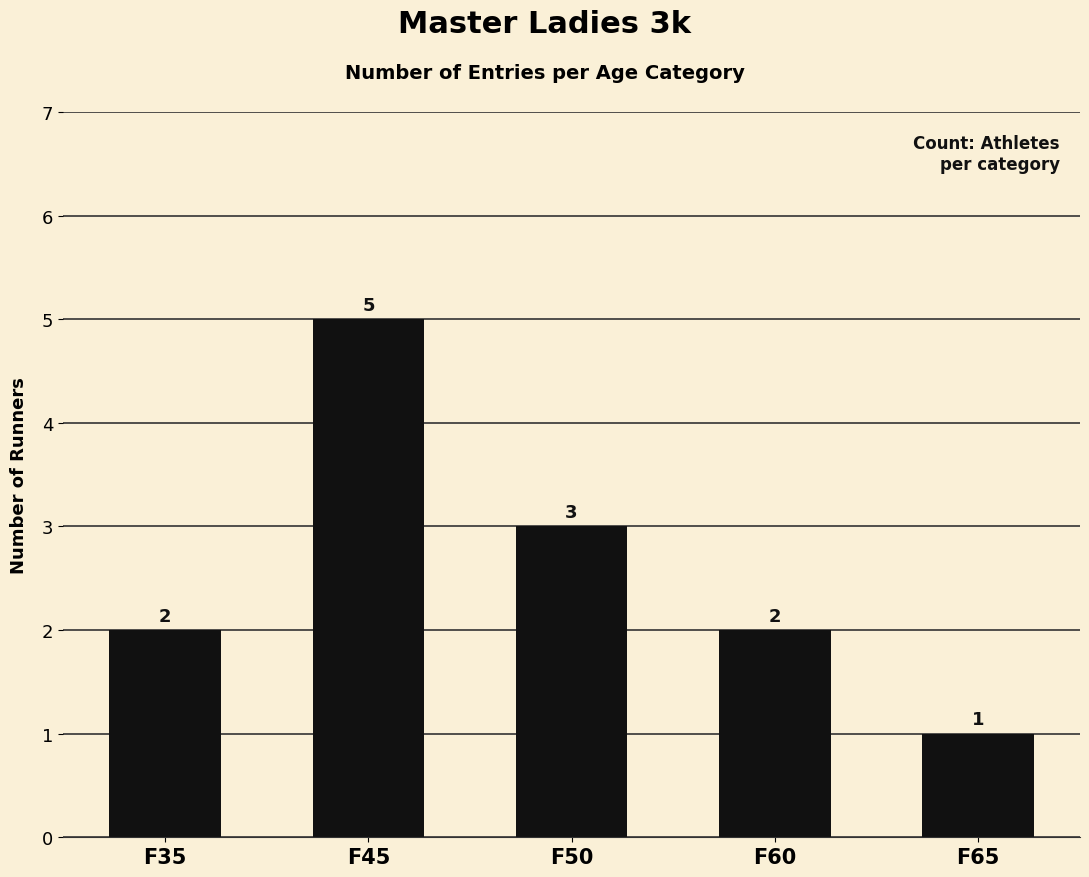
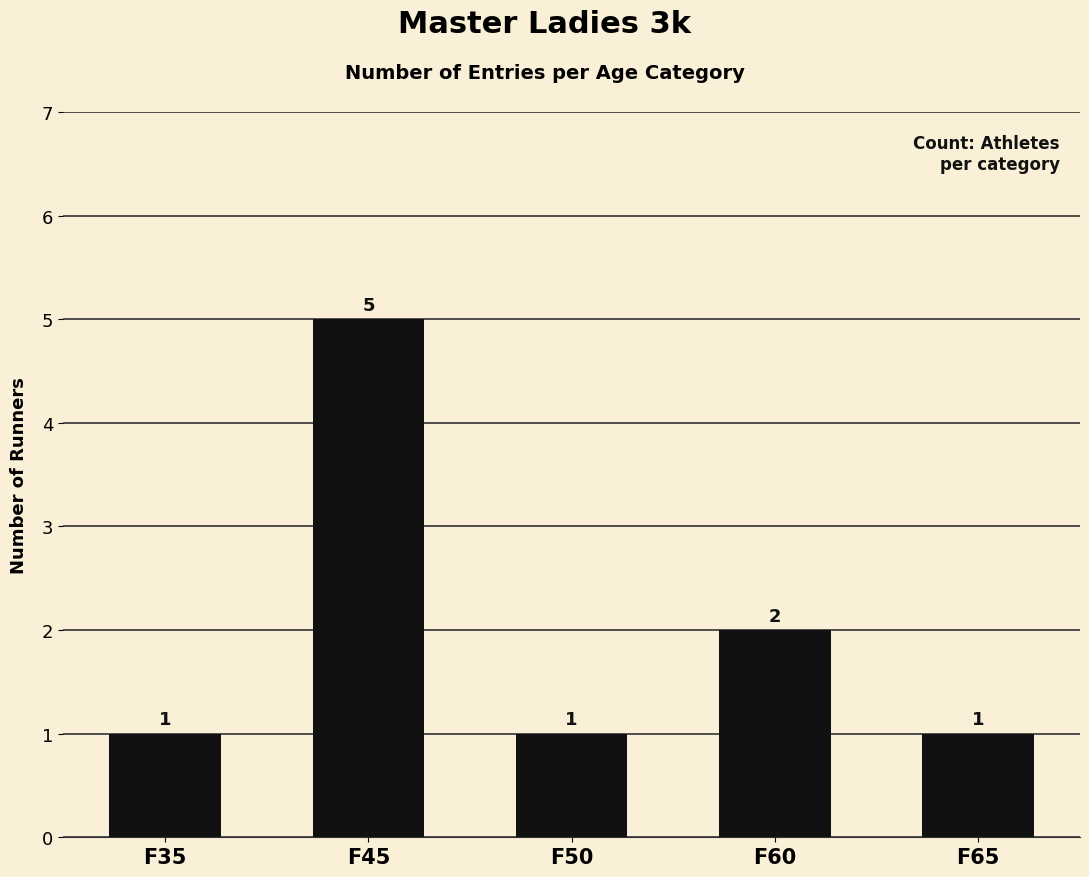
  {
-   "F35": 2,
+   "F35": 1,
    "F45": 5,
-   "F50": 3,
+   "F50": 1,
    "F60": 2,
    "F65": 1
  }
